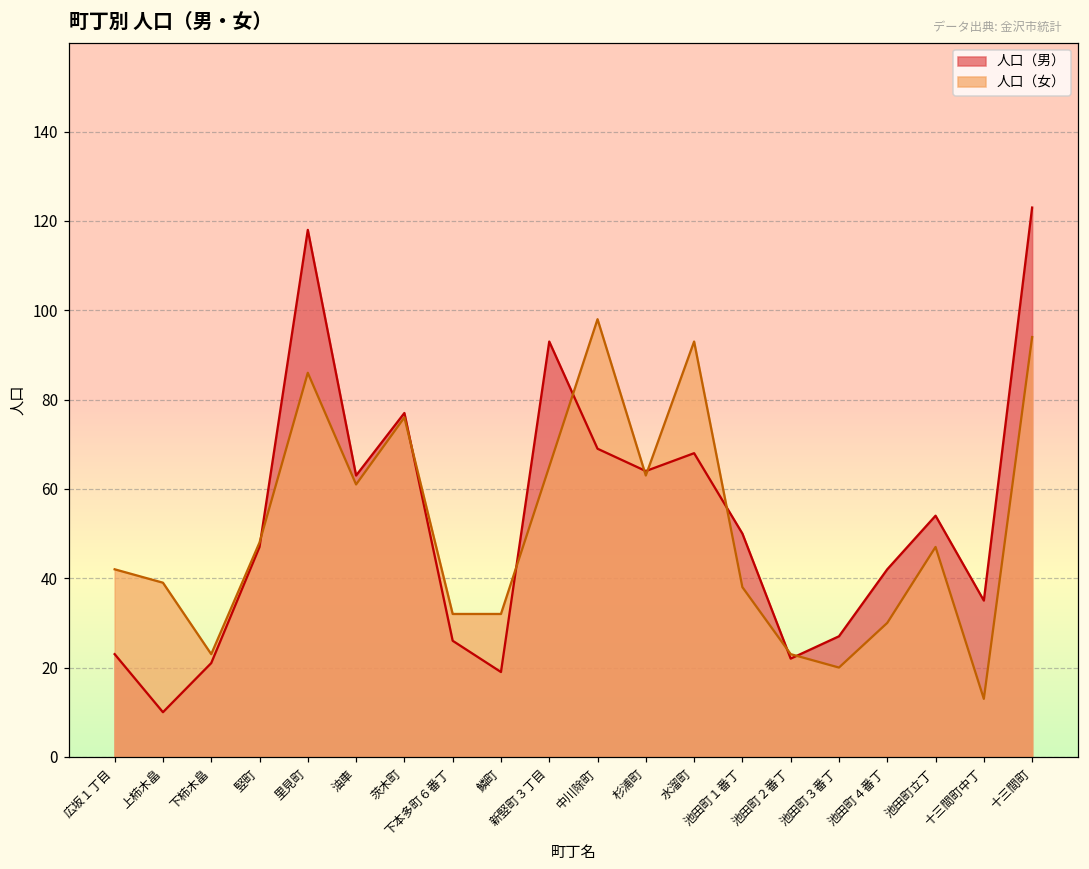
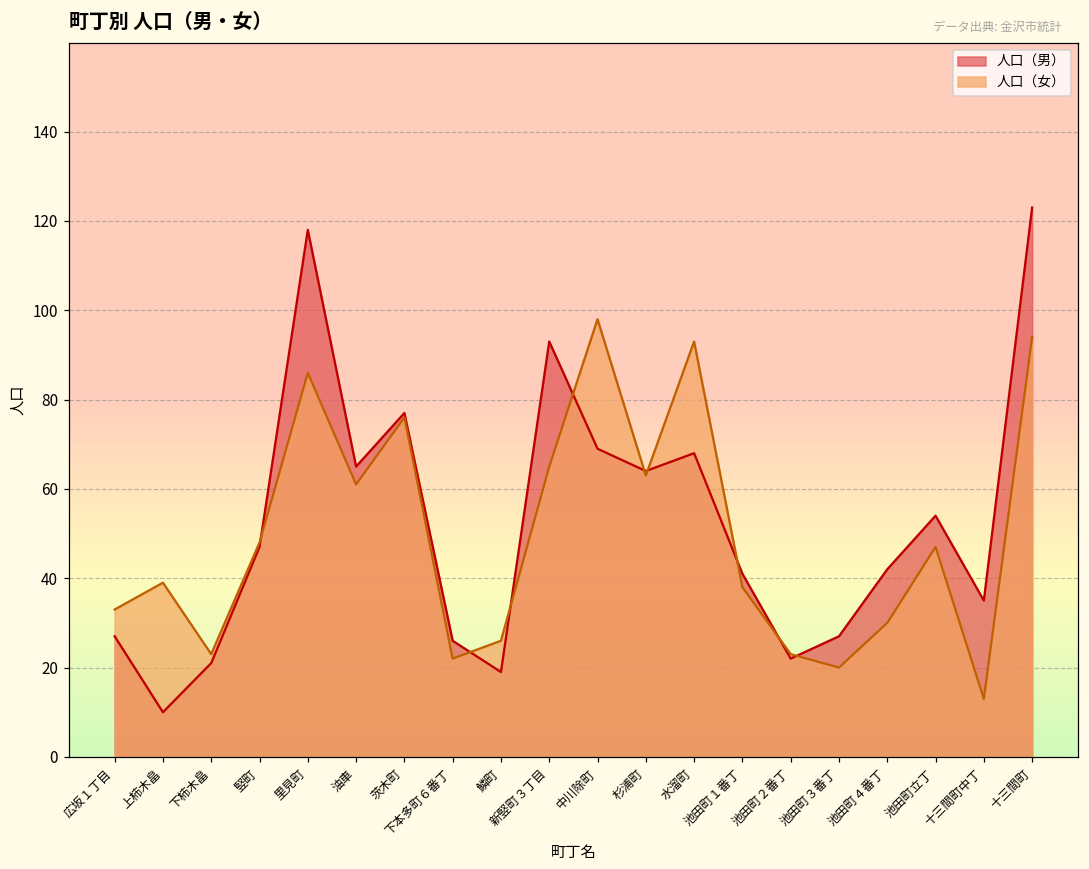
  {
    "人口（男）": {
-     "広坂１丁目": 23,
+     "広坂１丁目": 27,
      "上柿木畠": 10,
      "下柿木畠": 21,
      "竪町": 47,
      "里見町": 118,
-     "油車": 63,
+     "油車": 65,
      "茨木町": 77,
      "下本多町６番丁": 26,
      "鱗町": 19,
      "新竪町３丁目": 93,
      "中川除町": 69,
      "杉浦町": 64,
      "水溜町": 68,
-     "池田町１番丁": 50,
+     "池田町１番丁": 41,
      "池田町２番丁": 22,
      "池田町３番丁": 27,
      "池田町４番丁": 42,
      "池田町立丁": 54,
      "十三間町中丁": 35,
      "十三間町": 123
    },
    "人口（女）": {
-     "広坂１丁目": 42,
+     "広坂１丁目": 33,
      "上柿木畠": 39,
      "下柿木畠": 23,
      "竪町": 48,
      "里見町": 86,
      "油車": 61,
      "茨木町": 76,
-     "下本多町６番丁": 32,
-     "鱗町": 32,
+     "下本多町６番丁": 22,
+     "鱗町": 26,
      "新竪町３丁目": 65,
      "中川除町": 98,
      "杉浦町": 63,
      "水溜町": 93,
      "池田町１番丁": 38,
      "池田町２番丁": 23,
      "池田町３番丁": 20,
      "池田町４番丁": 30,
      "池田町立丁": 47,
      "十三間町中丁": 13,
      "十三間町": 94
    }
  }
